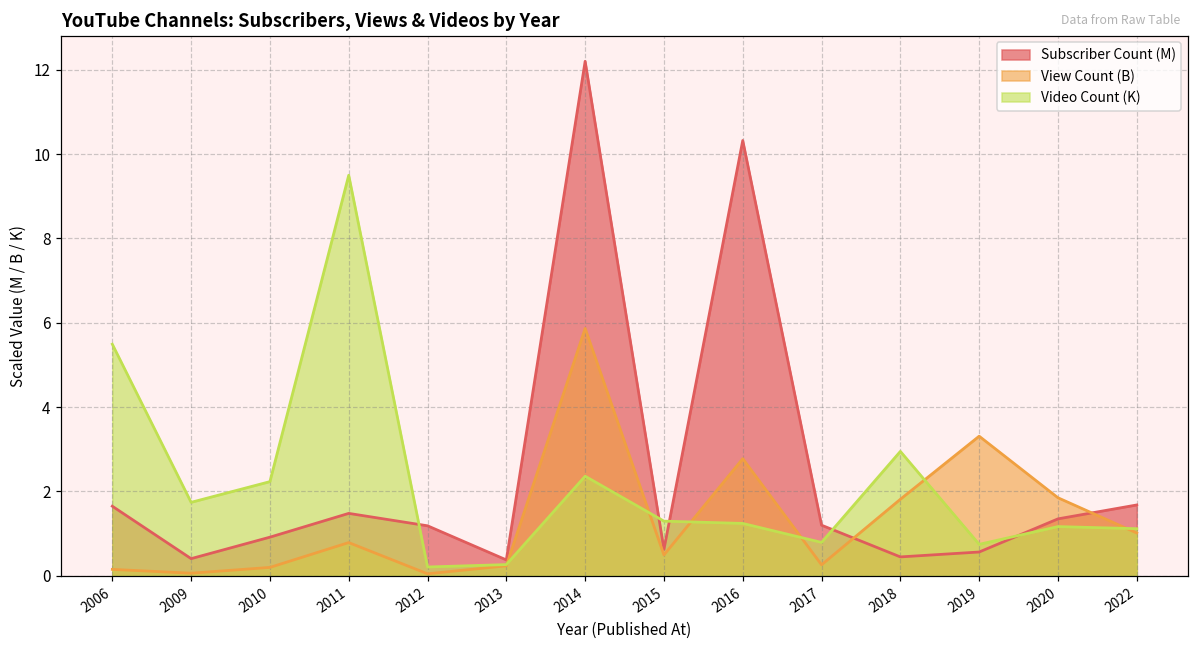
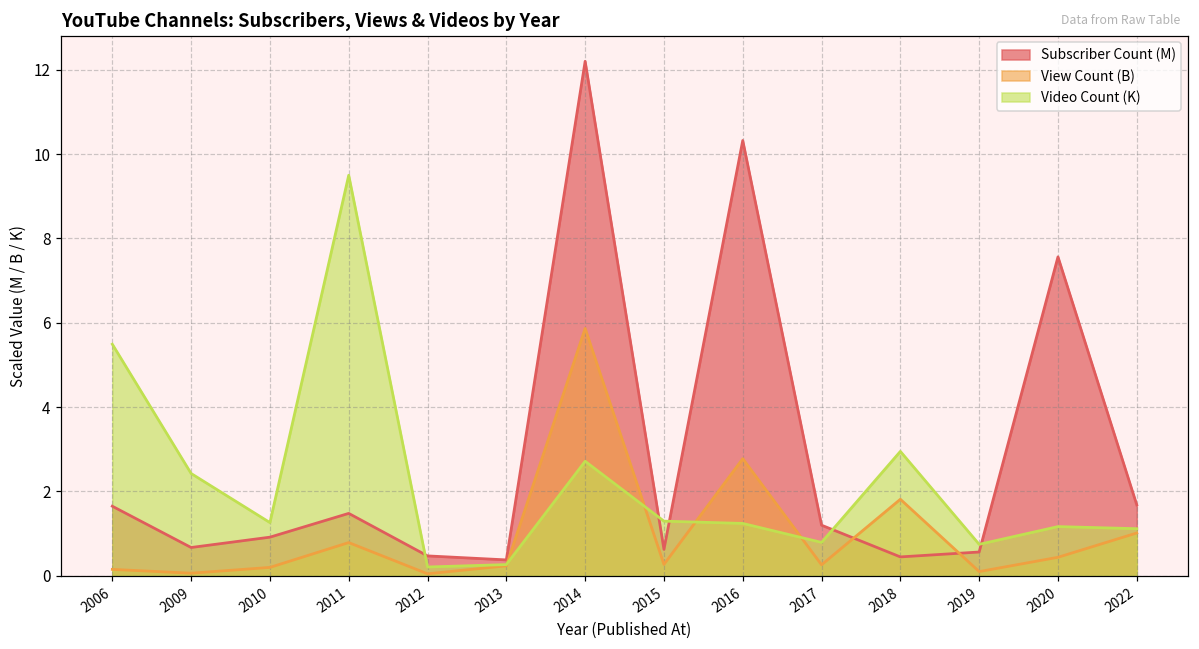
  {
    "Subscriber Count (M)": {
      "2006": 1.7,
-     "2009": 0.4,
+     "2009": 0.7,
      "2010": 0.9,
      "2011": 1.5,
-     "2012": 1.2,
+     "2012": 0.5,
      "2013": 0.4,
      "2014": 12.2,
      "2015": 0.6,
      "2016": 10.3,
      "2017": 1.2,
      "2018": 0.4,
      "2019": 0.6,
-     "2020": 1.4,
+     "2020": 7.6,
      "2022": 1.7
    },
    "View Count (B)": {
      "2006": 0.2,
      "2009": 0.1,
      "2010": 0.2,
      "2011": 0.8,
      "2012": 0.0,
      "2014": 5.9,
-     "2015": 0.5,
+     "2015": 0.3,
      "2016": 2.8,
      "2017": 0.3,
      "2018": 1.8,
-     "2019": 3.3,
-     "2020": 1.9,
+     "2019": 0.1,
+     "2020": 0.4,
      "2022": 1.0
    },
    "Video Count (K)": {
      "2006": 5.5,
-     "2009": 1.7,
-     "2010": 2.2,
+     "2009": 2.4,
+     "2010": 1.3,
      "2011": 9.5,
      "2012": 0.2,
-     "2014": 2.4,
+     "2014": 2.7,
      "2015": 1.3,
      "2016": 1.2,
      "2017": 0.8,
      "2018": 3.0,
      "2019": 0.7,
      "2020": 1.2,
      "2022": 1.1
    }
  }
